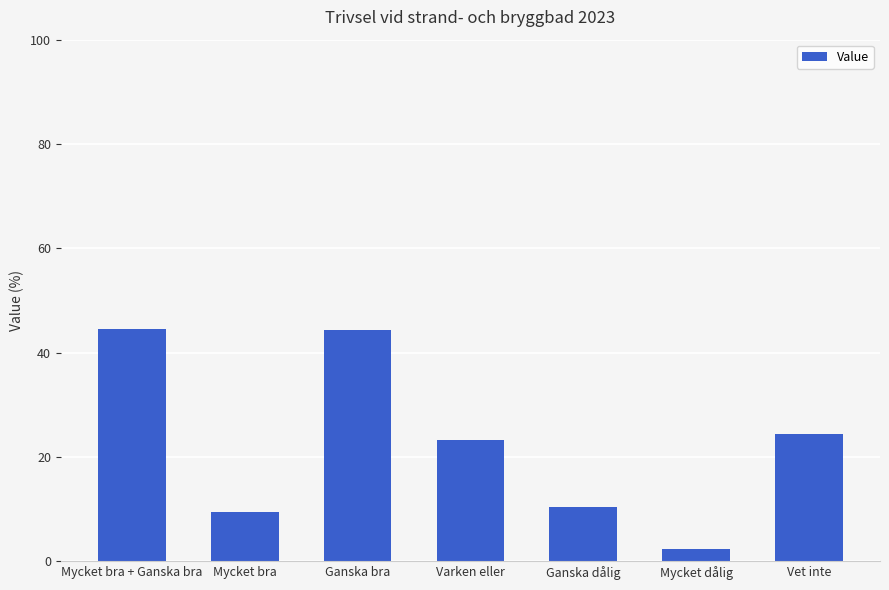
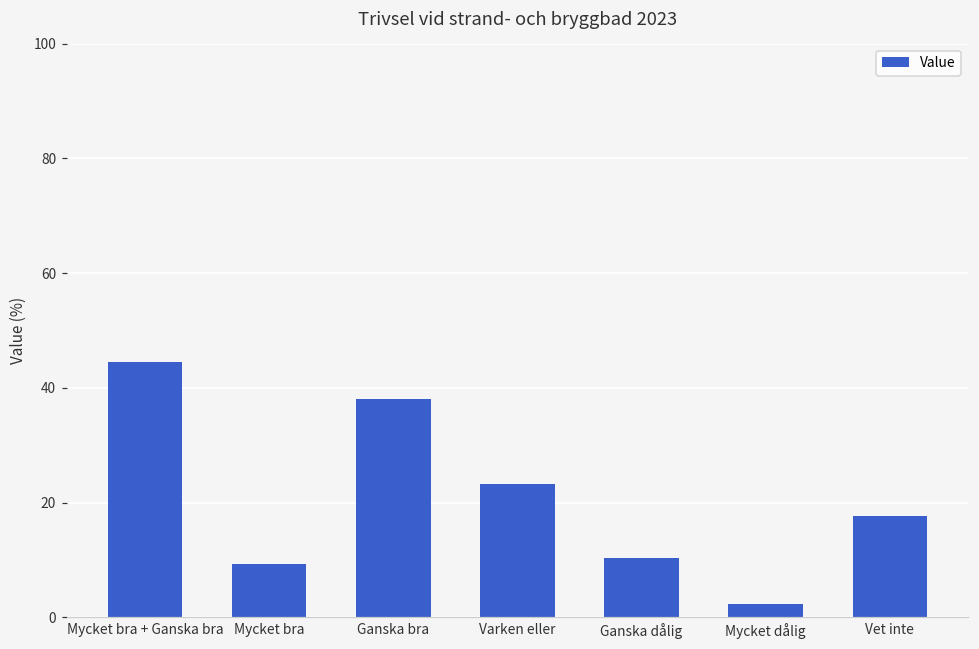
  {
    "Mycket bra + Ganska bra": 45,
    "Mycket bra": 9,
-   "Ganska bra": 44,
+   "Ganska bra": 38,
    "Varken eller": 23,
    "Ganska dålig": 10,
    "Mycket dålig": 2,
-   "Vet inte": 24
+   "Vet inte": 18
  }
